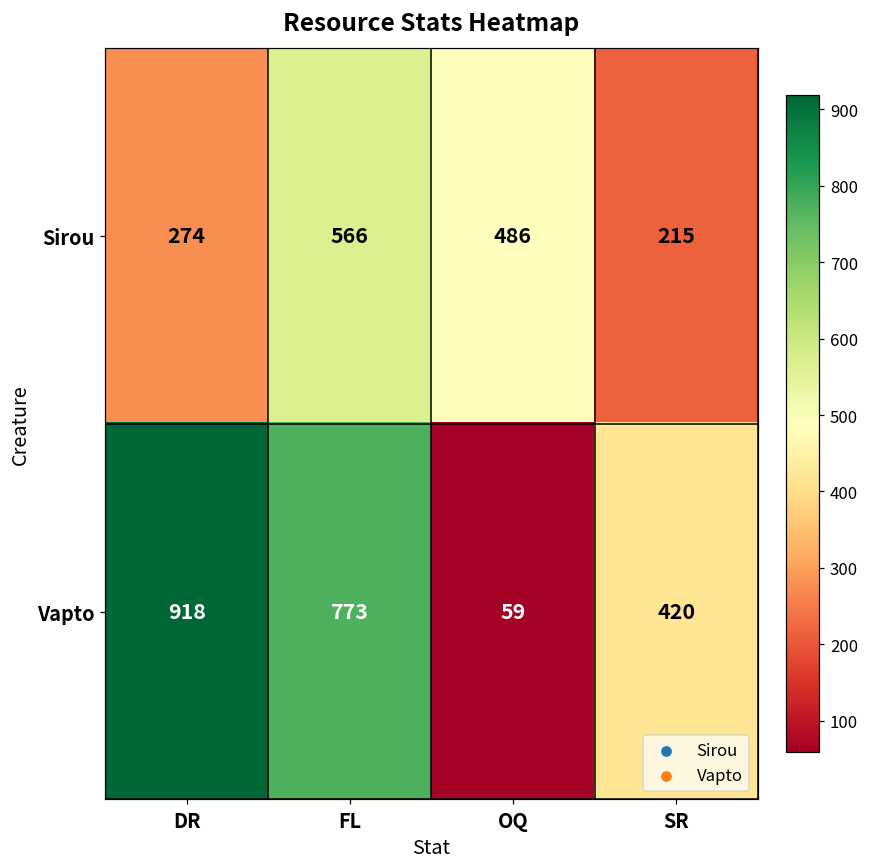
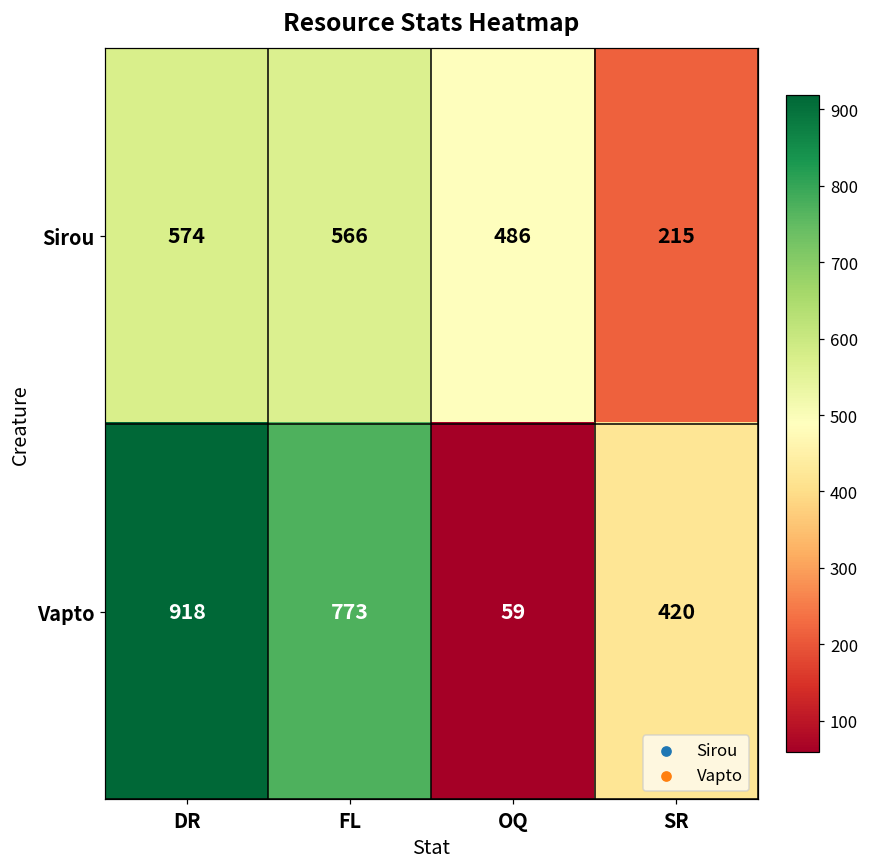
  {
    "Sirou": {
-     "DR": 274,
+     "DR": 574,
      "FL": 566,
      "OQ": 486,
      "SR": 215
    },
    "Vapto": {
      "DR": 918,
      "FL": 773,
      "OQ": 59,
      "SR": 420
    }
  }
